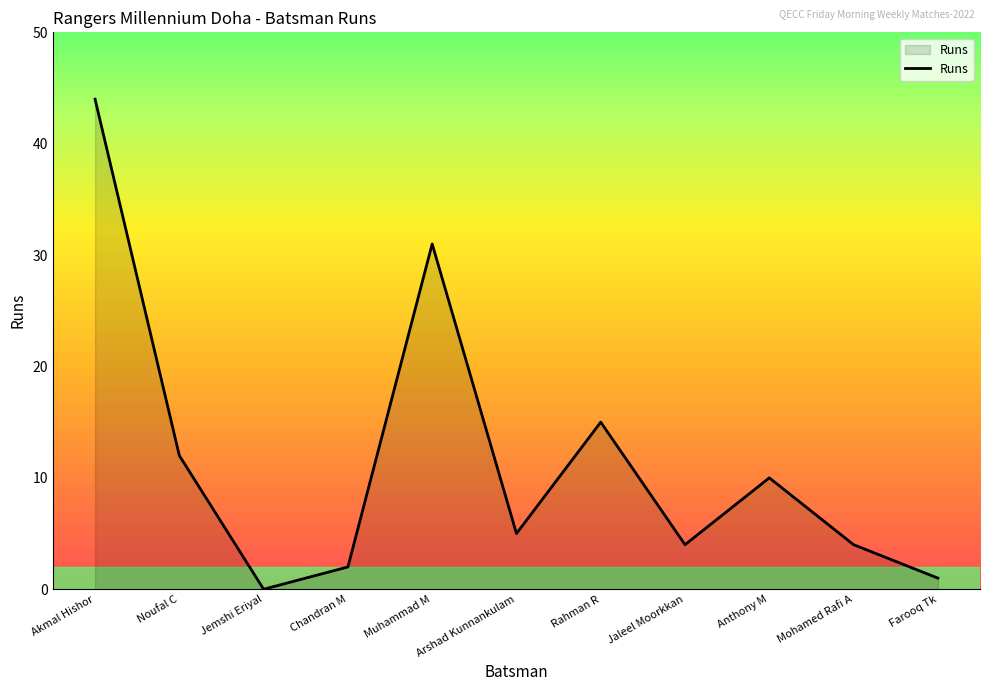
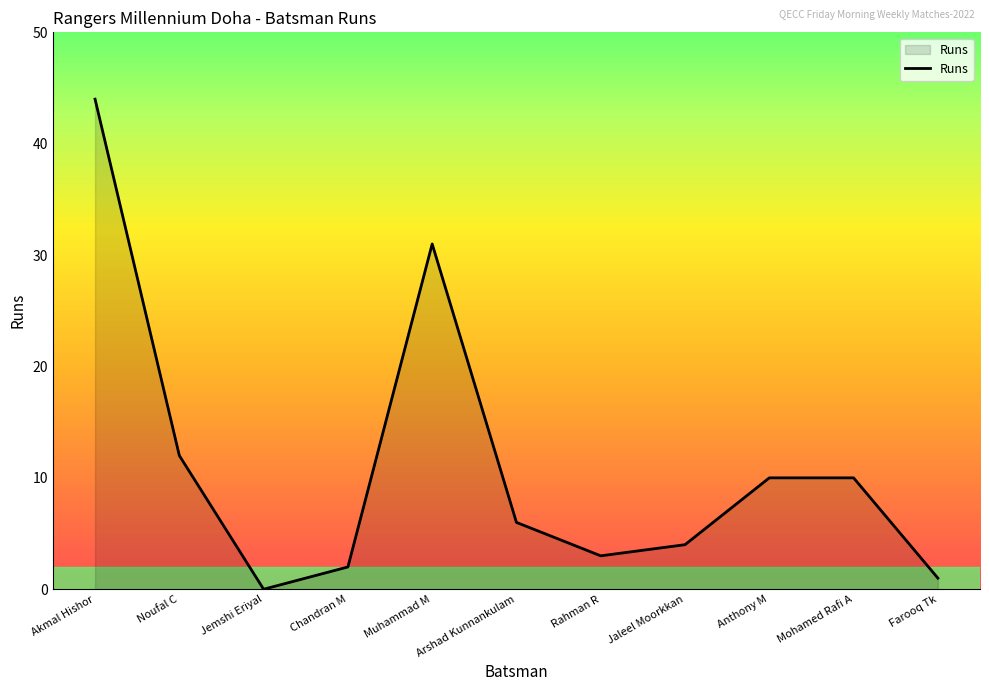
  {
    "Akmal Hishor": 44,
    "Noufal C": 12,
    "Muhammad M": 31,
-   "Arshad Kunnankulam": 5,
-   "Rahman R": 15,
+   "Arshad Kunnankulam": 6,
+   "Rahman R": 3,
    "Jaleel Moorkkan": 4,
    "Anthony M": 10,
-   "Mohamed Rafi A": 4
+   "Mohamed Rafi A": 10
  }
